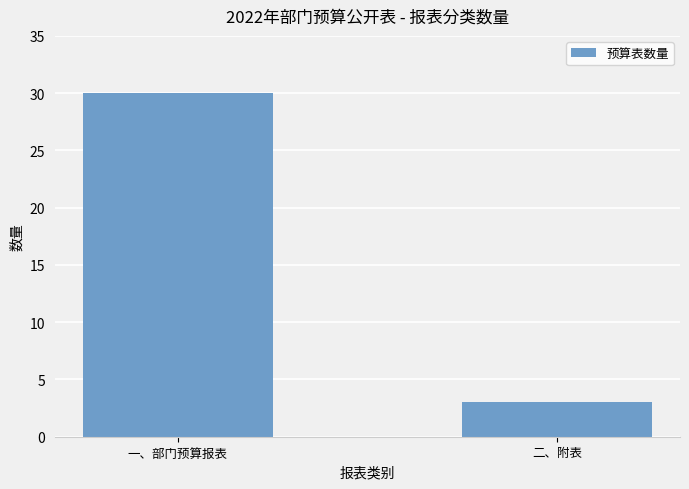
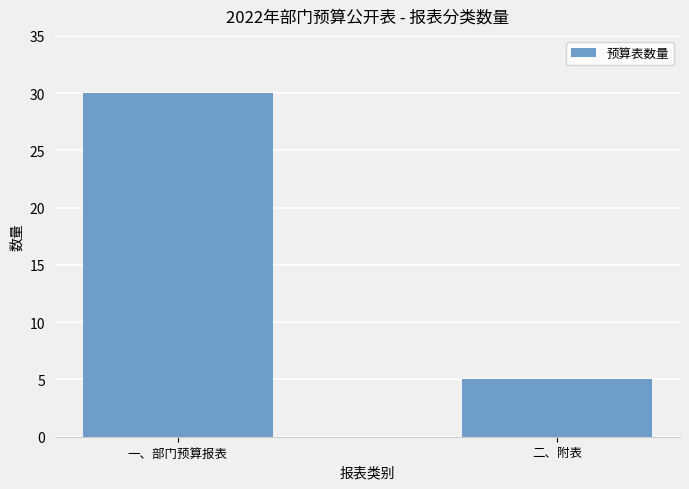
  {
    "一、部门预算报表": 30,
-   "二、附表": 3
+   "二、附表": 5
  }
